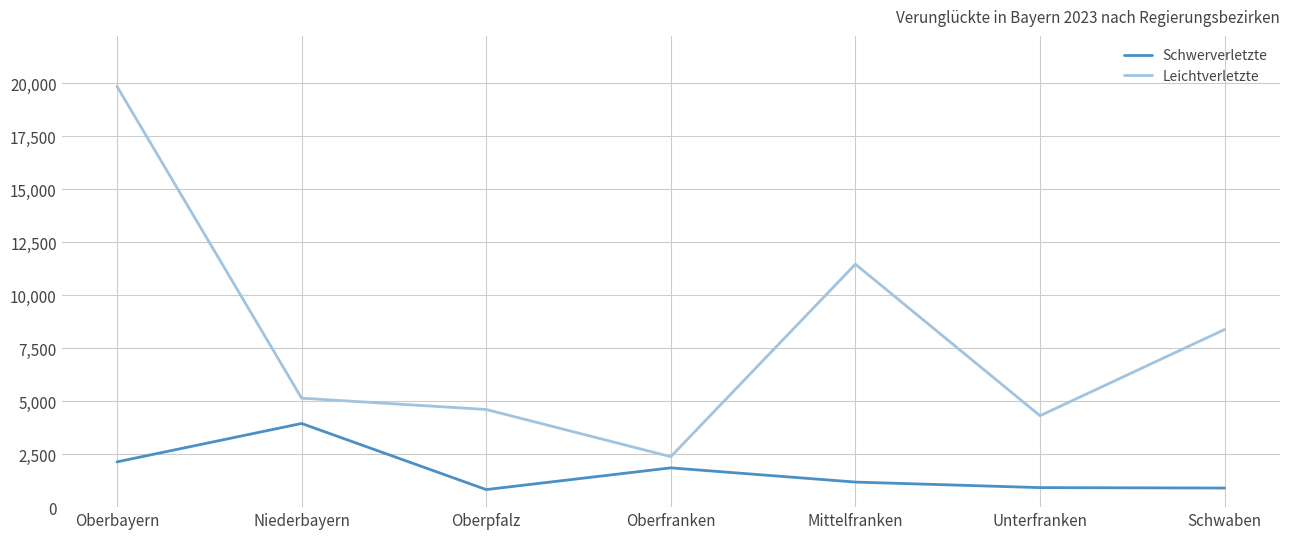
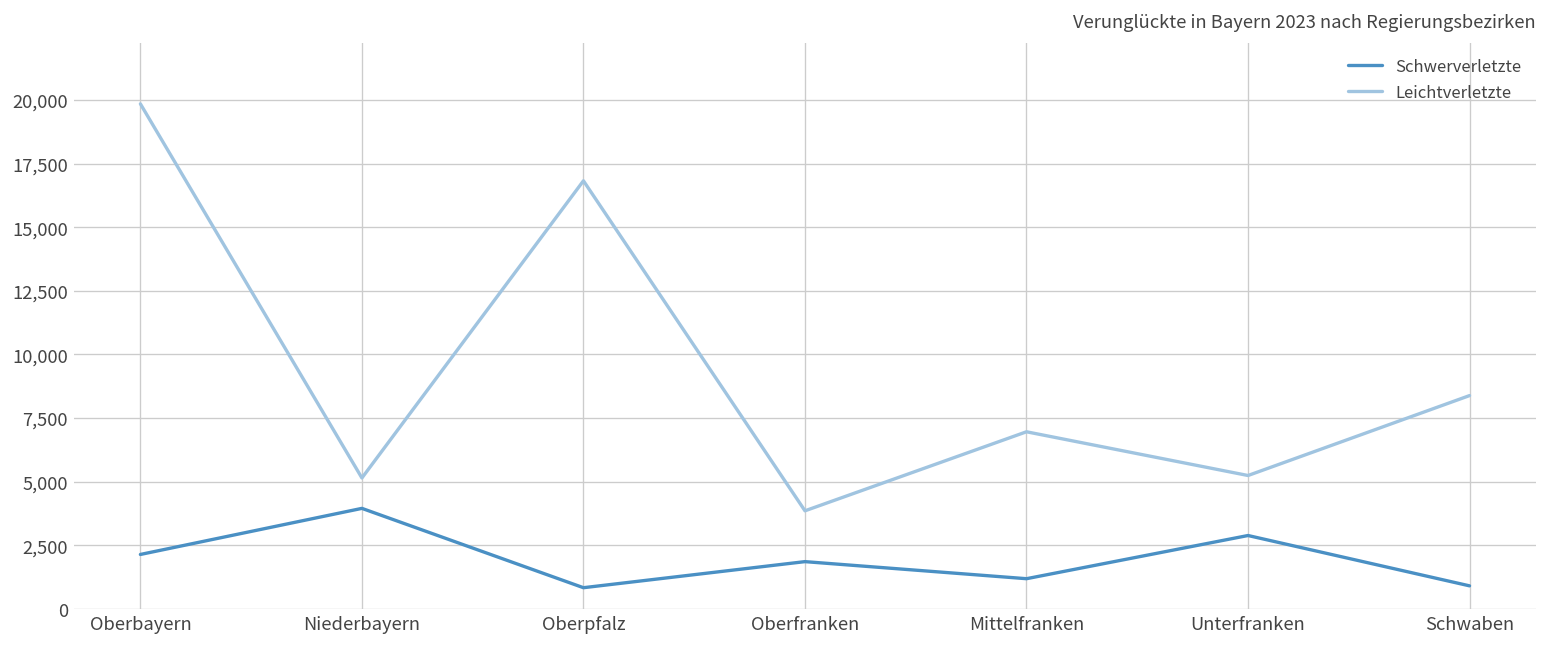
  {
    "Schwerverletzte": {
      "Oberbayern": "2,100",
      "Niederbayern": "3,900",
      "Oberpfalz": "800",
      "Oberfranken": "1,900",
      "Mittelfranken": "1,200",
-     "Unterfranken": "900",
+     "Unterfranken": "2,900",
      "Schwaben": "900"
    },
    "Leichtverletzte": {
      "Oberbayern": "19,900",
      "Niederbayern": "5,100",
-     "Oberpfalz": "4,600",
-     "Oberfranken": "2,400",
-     "Mittelfranken": "11,500",
-     "Unterfranken": "4,300",
+     "Oberpfalz": "16,800",
+     "Oberfranken": "3,900",
+     "Mittelfranken": "7,000",
+     "Unterfranken": "5,200",
      "Schwaben": "8,400"
    }
  }
